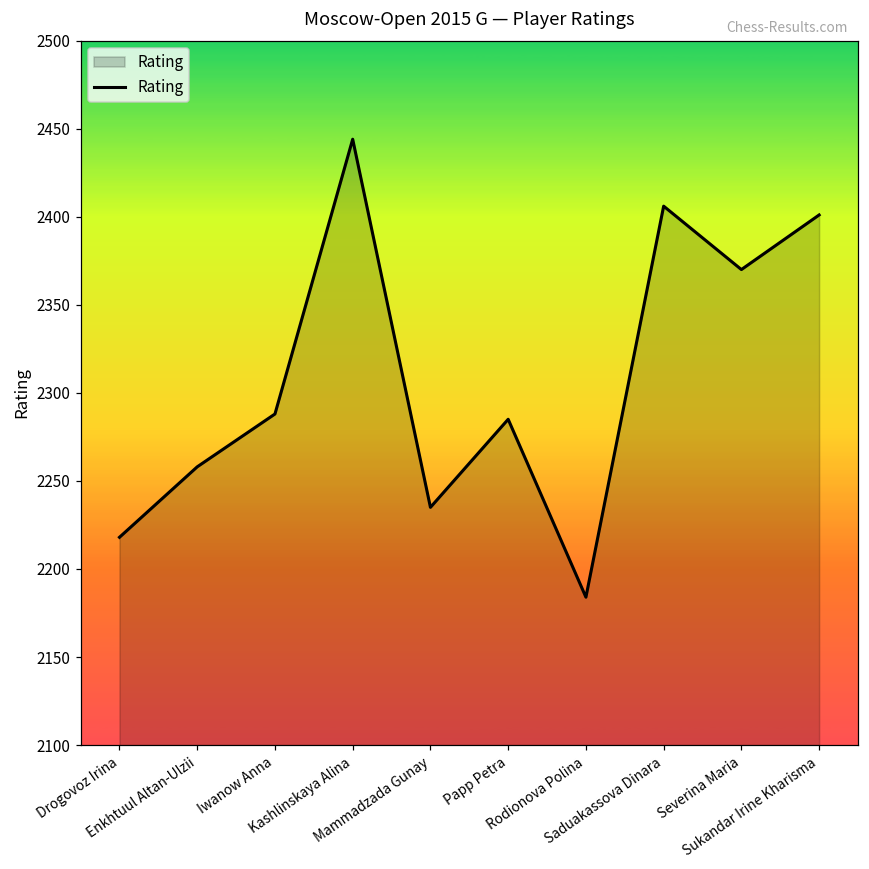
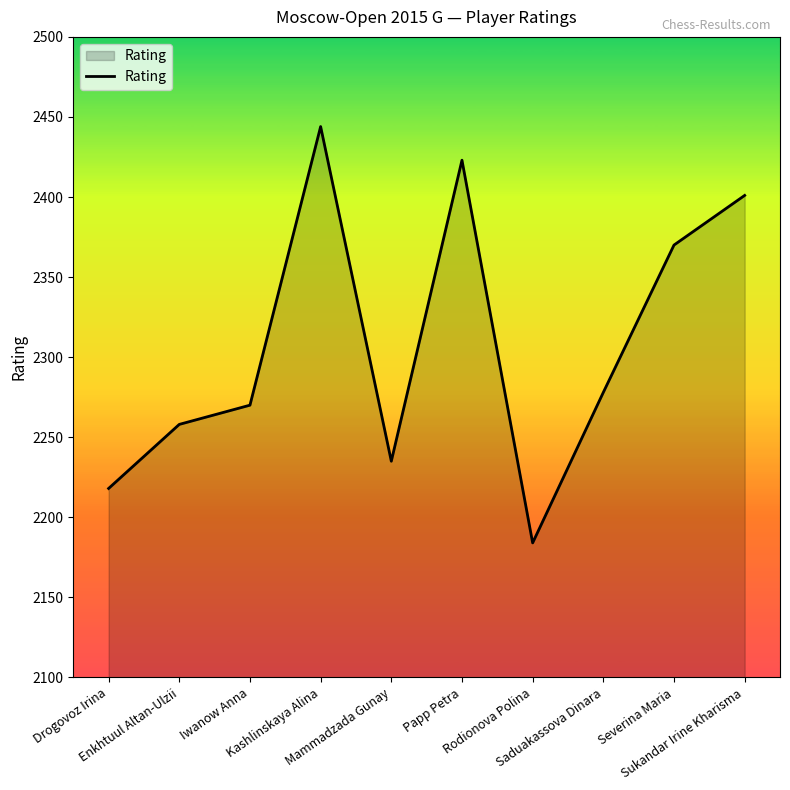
  {
    "Drogovoz Irina": 2218,
    "Enkhtuul Altan-Ulzii": 2258,
-   "Iwanow Anna": 2288,
+   "Iwanow Anna": 2270,
    "Kashlinskaya Alina": 2444,
    "Mammadzada Gunay": 2235,
-   "Papp Petra": 2285,
+   "Papp Petra": 2423,
    "Rodionova Polina": 2184,
-   "Saduakassova Dinara": 2406,
+   "Saduakassova Dinara": 2278,
    "Severina Maria": 2370,
    "Sukandar Irine Kharisma": 2401
  }
